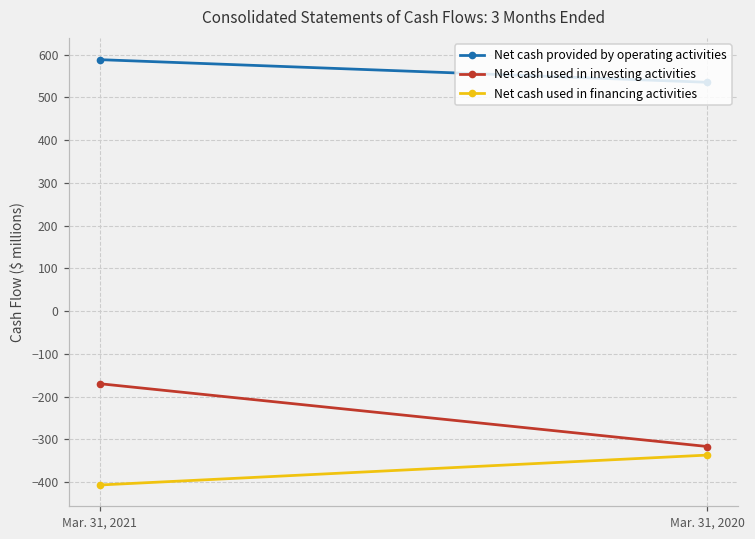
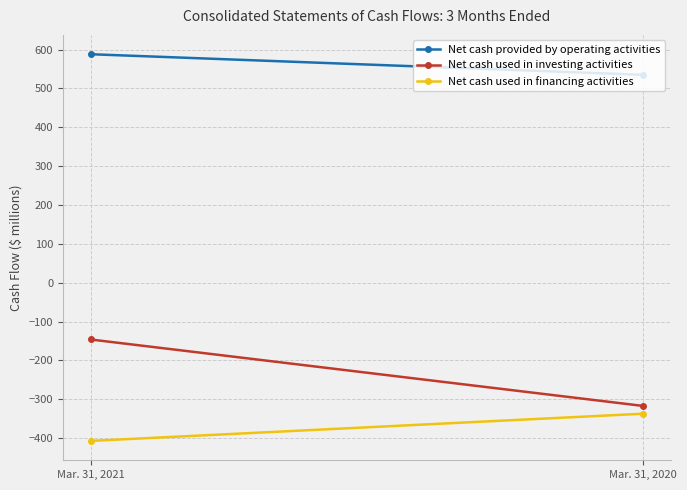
  {
    "Net cash provided by operating activities": {
      "Mar. 31, 2021": 590
    },
    "Net cash used in investing activities": {
-     "Mar. 31, 2021": -170,
+     "Mar. 31, 2021": -150,
      "Mar. 31, 2020": -320
    },
    "Net cash used in financing activities": {
      "Mar. 31, 2021": -410,
      "Mar. 31, 2020": -340
    }
  }
